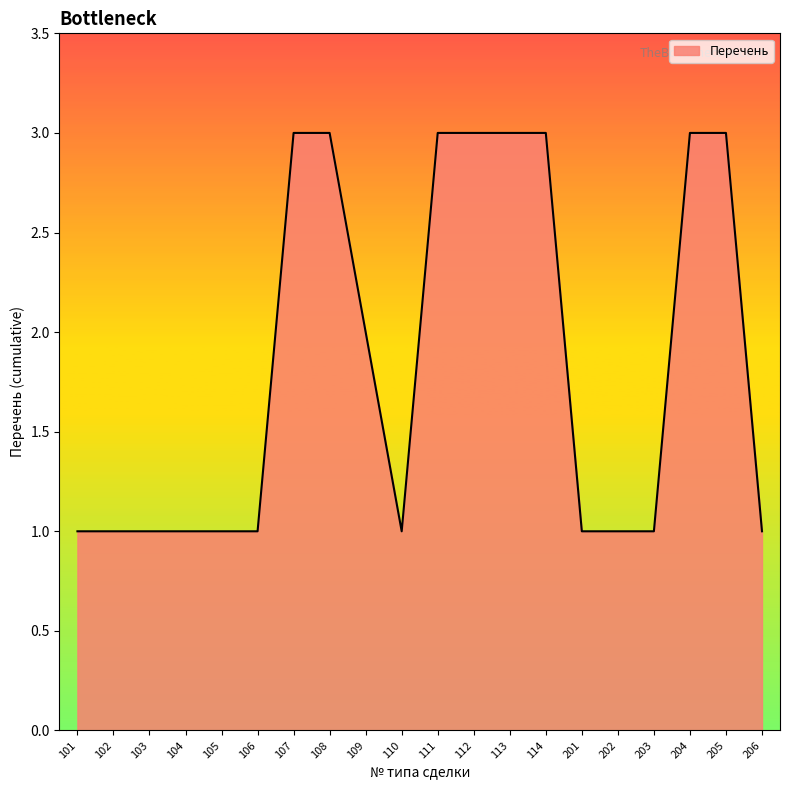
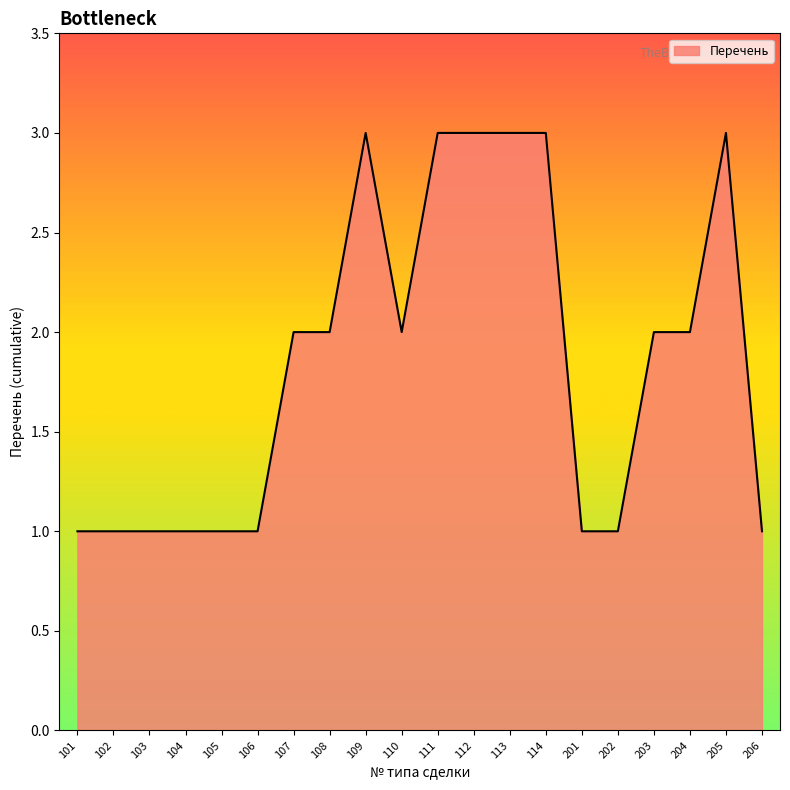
  {
    "101": 1,
    "102": 1,
    "103": 1,
    "104": 1,
    "105": 1,
    "106": 1,
-   "107": 3,
-   "108": 3,
-   "109": 2,
-   "110": 1,
+   "107": 2,
+   "108": 2,
+   "109": 3,
+   "110": 2,
    "111": 3,
    "112": 3,
    "113": 3,
    "114": 3,
    "201": 1,
    "202": 1,
-   "203": 1,
-   "204": 3,
+   "203": 2,
+   "204": 2,
    "205": 3,
    "206": 1
  }
